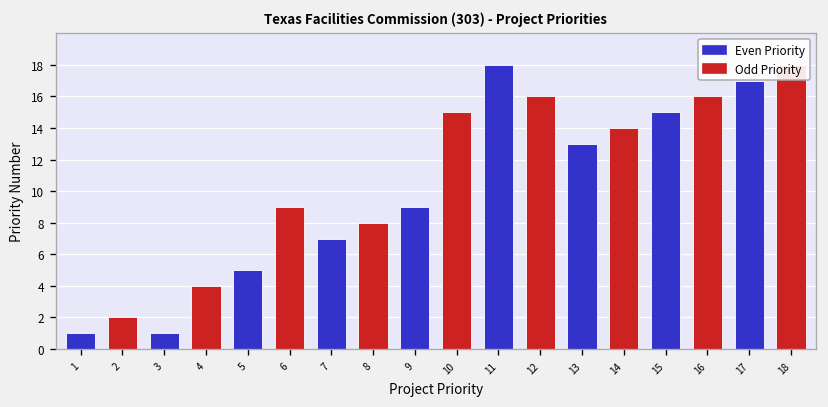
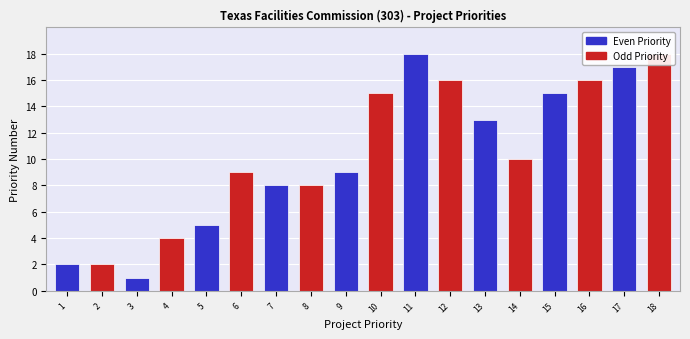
  {
-   "1": 1,
+   "1": 2,
    "2": 2,
    "3": 1,
    "4": 4,
    "5": 5,
    "6": 9,
-   "7": 7,
+   "7": 8,
    "8": 8,
    "9": 9,
    "10": 15,
    "11": 18,
    "12": 16,
    "13": 13,
-   "14": 14,
+   "14": 10,
    "15": 15,
    "16": 16,
    "17": 17
  }
